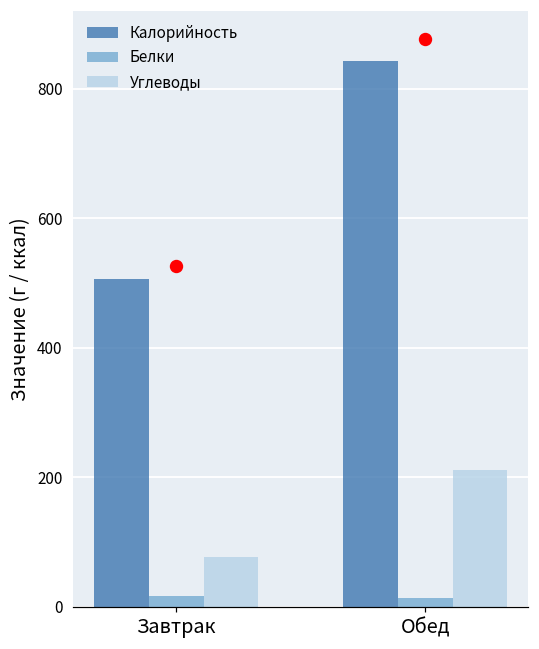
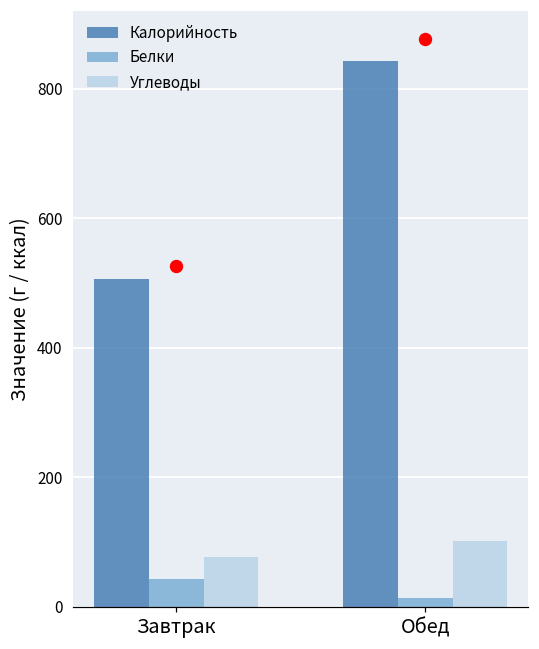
  {
    "Калорийность": {
      "Завтрак": 510,
      "Обед": 840
    },
    "Белки": {
-     "Завтрак": 20,
+     "Завтрак": 40,
      "Обед": 10
    },
    "Углеводы": {
      "Завтрак": 80,
-     "Обед": 210
+     "Обед": 100
    }
  }
